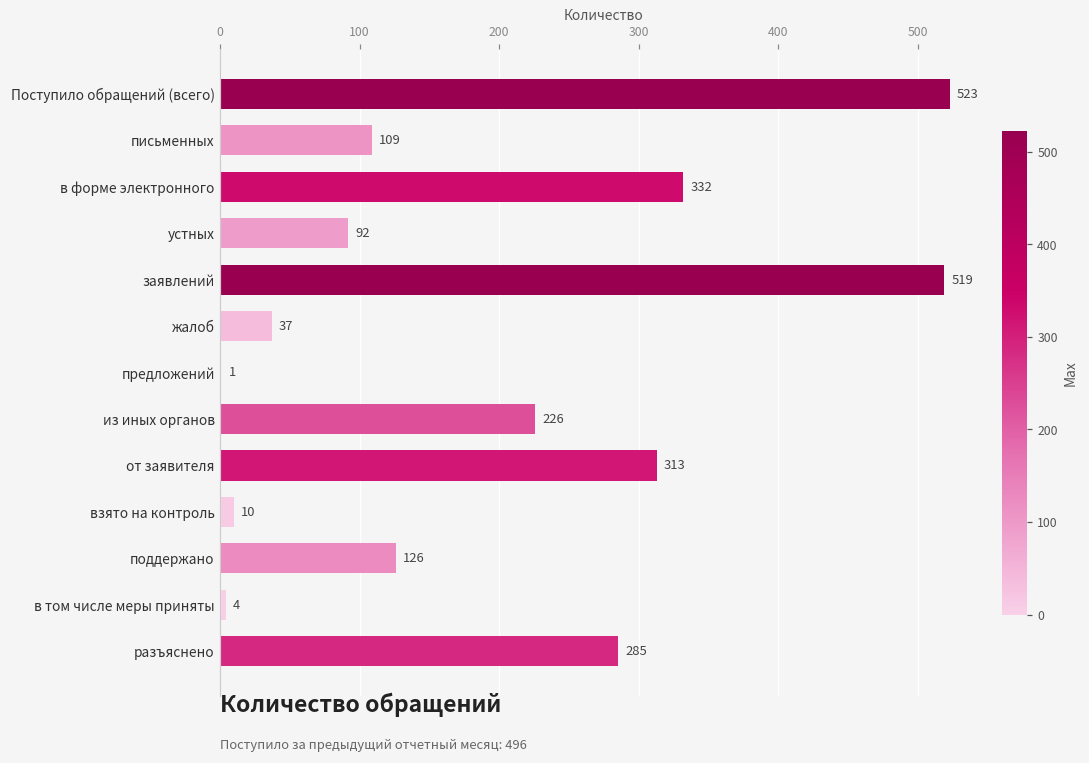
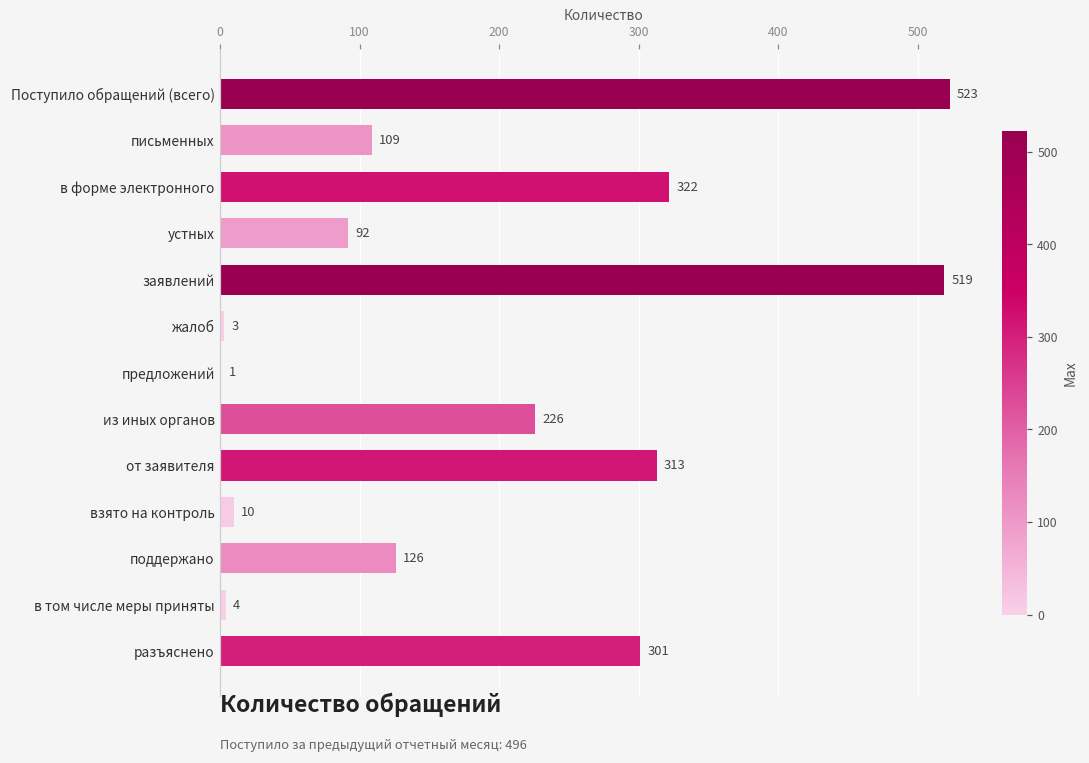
  {
    "Поступило обращений (всего)": 523,
    "письменных": 109,
-   "в форме электронного": 332,
+   "в форме электронного": 322,
    "устных": 92,
    "заявлений": 519,
-   "жалоб": 37,
+   "жалоб": 3,
    "предложений": 1,
    "из иных органов": 226,
    "от заявителя": 313,
    "взято на контроль": 10,
    "поддержано": 126,
    "в том числе меры приняты": 4,
-   "разъяснено": 285
+   "разъяснено": 301
  }
